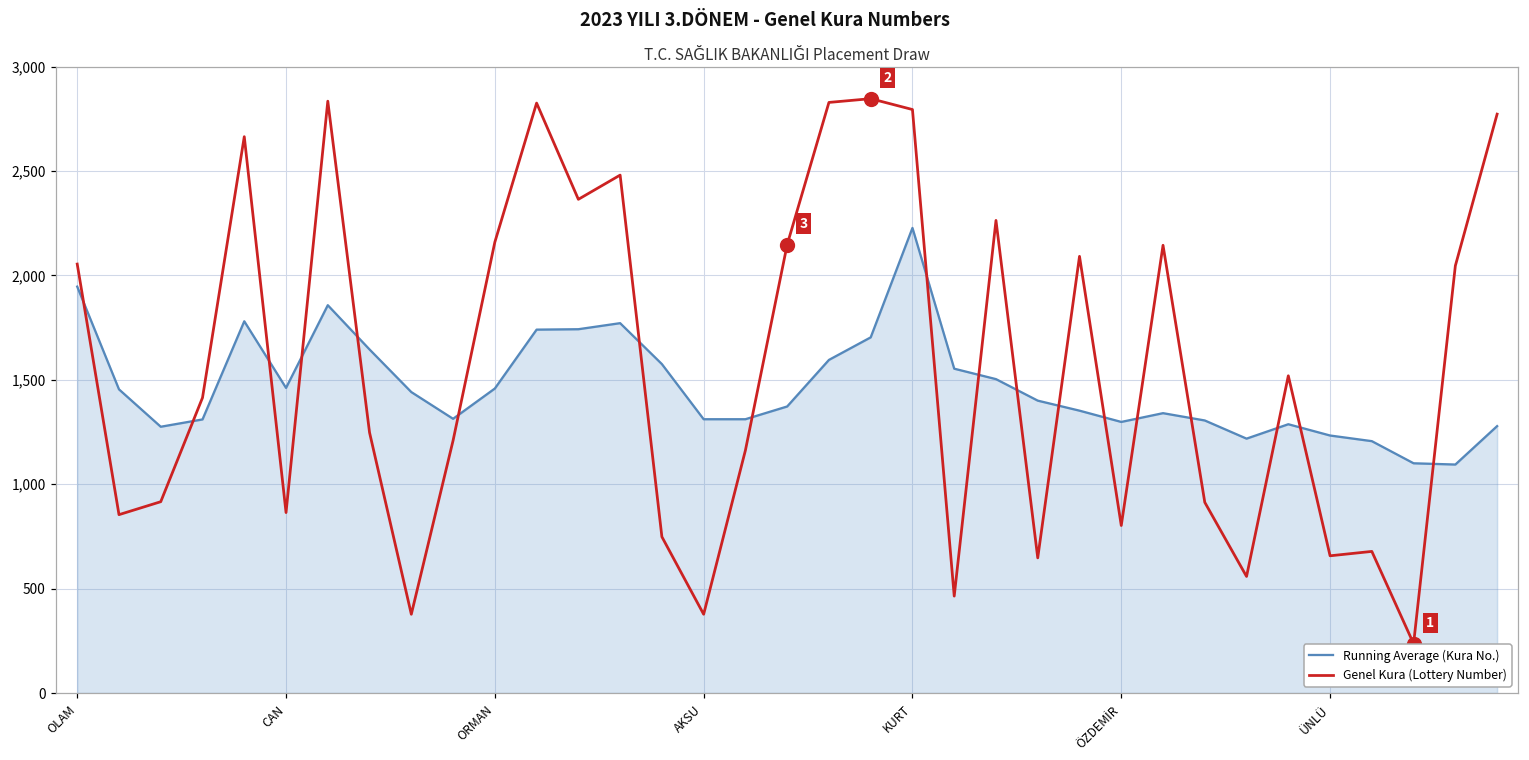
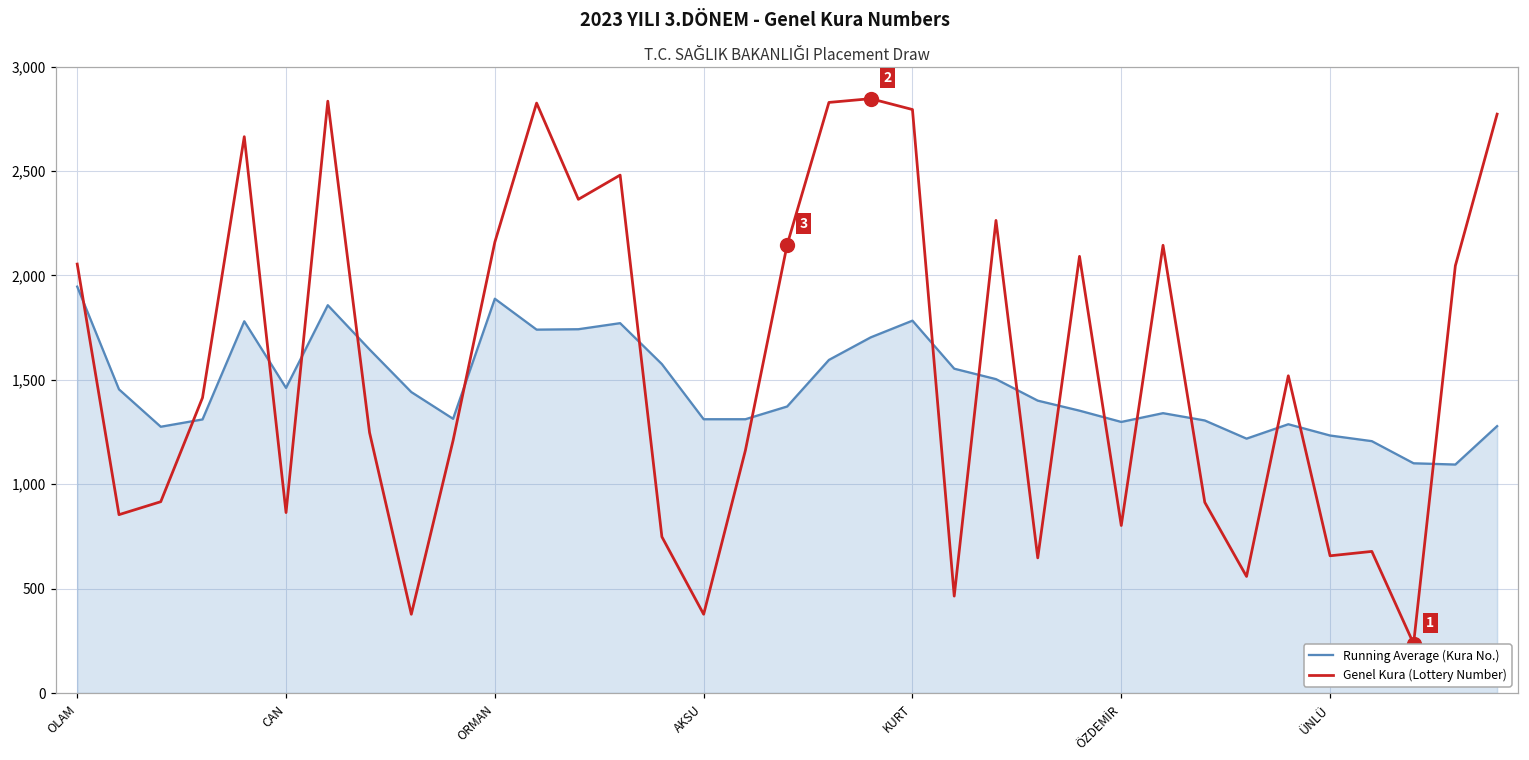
  {
    "Running Average (Kura No.)": {
      "OLAM": "1,950",
      "CAN": "1,460",
-     "ORMAN": "1,460",
+     "ORMAN": "1,890",
      "AKSU": "1,310",
-     "KURT": "2,230",
+     "KURT": "1,780",
      "ÖZDEMİR": "1,300",
      "ÜNLÜ": "1,230"
    }
  }
